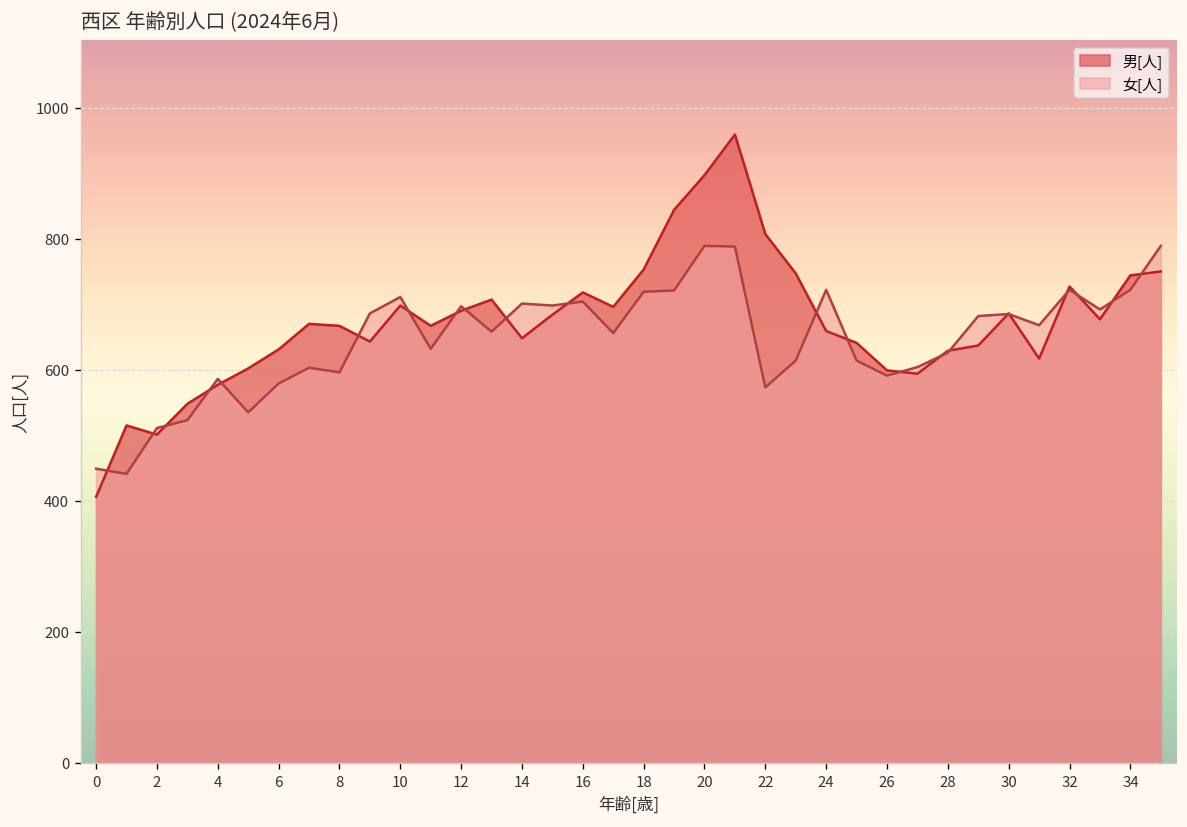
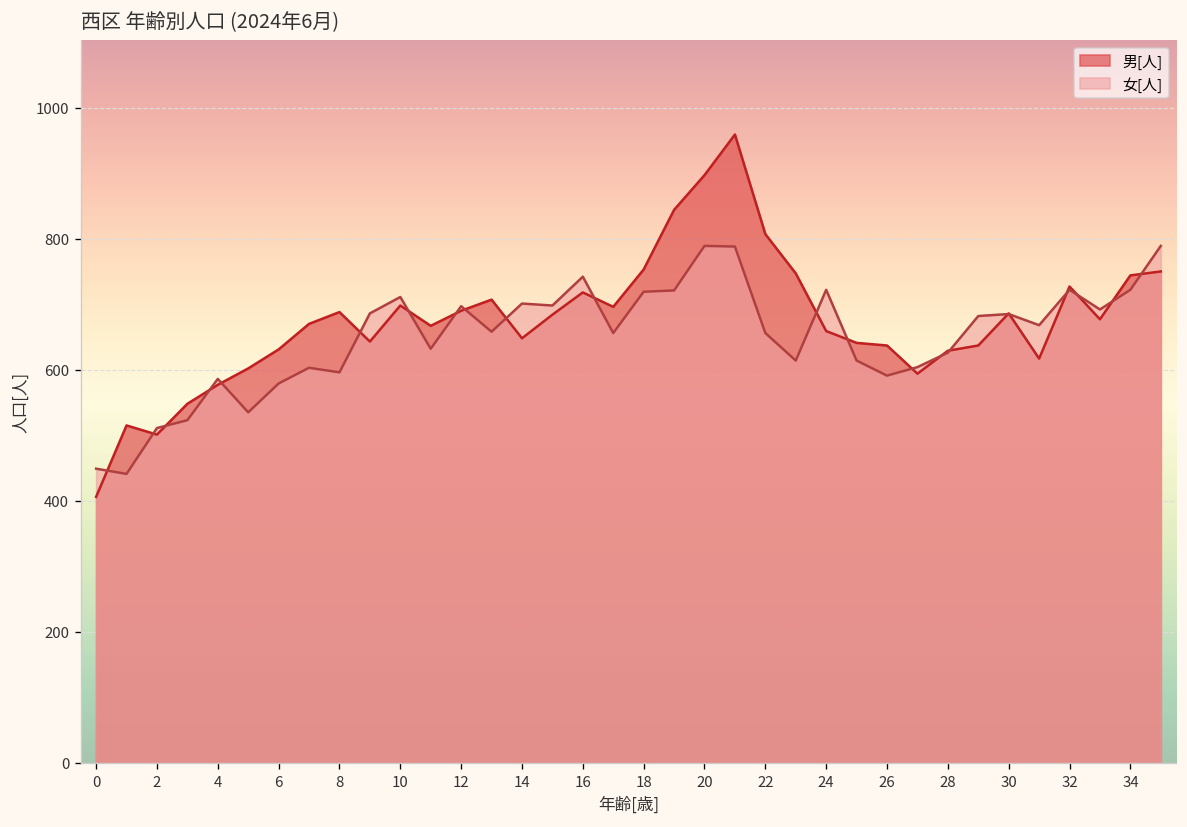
  {
    "男[人]": {
      "0": 410,
      "2": 500,
      "4": 580,
      "6": 630,
-     "8": 670,
+     "8": 690,
      "10": 700,
      "12": 690,
      "14": 650,
      "16": 720,
      "18": 750,
      "20": 900,
      "22": 810,
      "24": 660,
-     "26": 600,
+     "26": 640,
      "32": 730,
      "34": 740
    },
    "女[人]": {
      "0": 450,
      "2": 510,
      "4": 590,
      "6": 580,
      "8": 600,
      "10": 710,
      "12": 700,
      "14": 700,
-     "16": 700,
+     "16": 740,
      "18": 720,
      "20": 790,
-     "22": 570,
+     "22": 660,
      "24": 720,
      "26": 590,
      "32": 720,
      "34": 720
    }
  }
